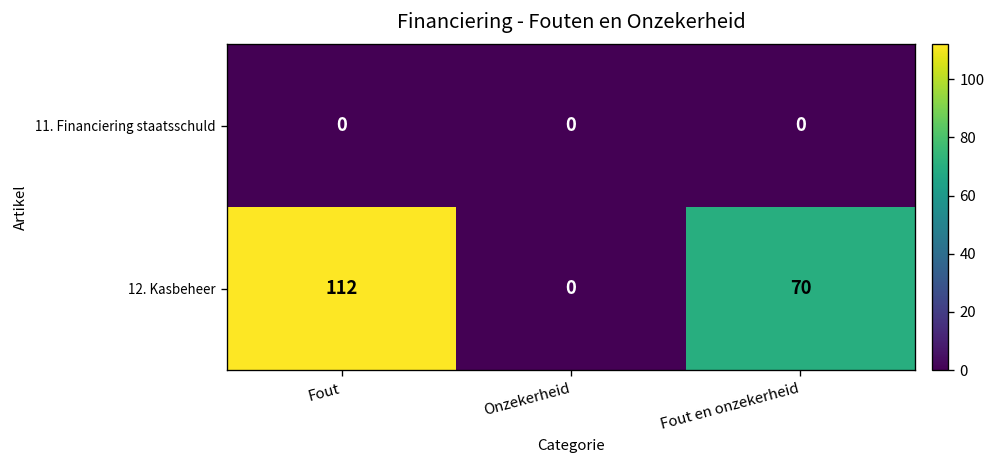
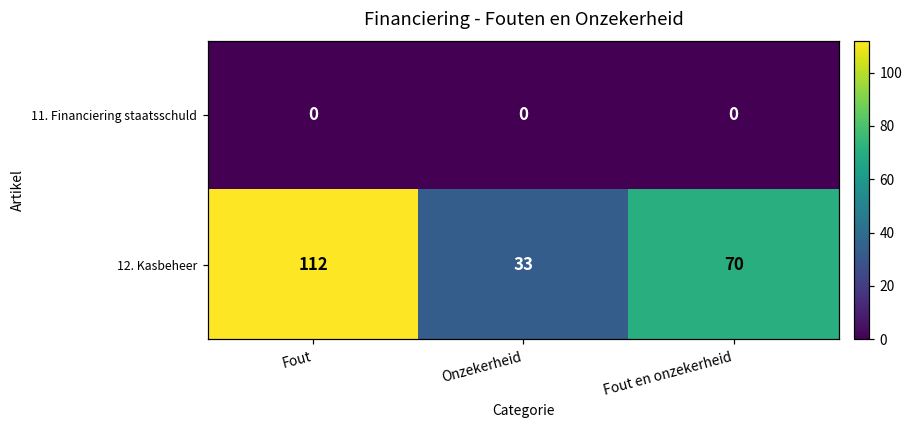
  {
    "11. Financiering staatsschuld": {
      "Fout": 0,
      "Onzekerheid": 0,
      "Fout en onzekerheid": 0
    },
    "12. Kasbeheer": {
      "Fout": 112,
-     "Onzekerheid": 0,
+     "Onzekerheid": 33,
      "Fout en onzekerheid": 70
    }
  }
